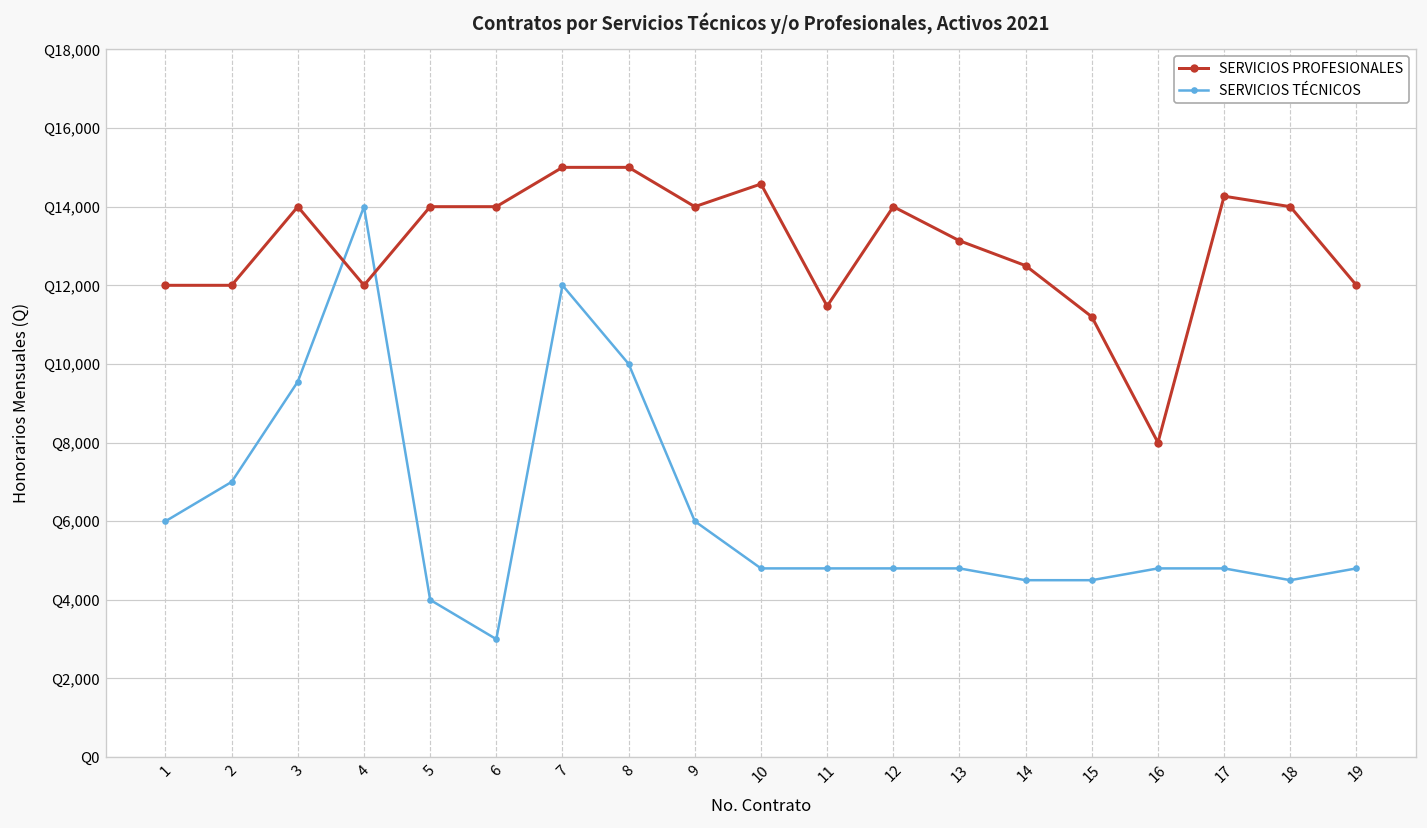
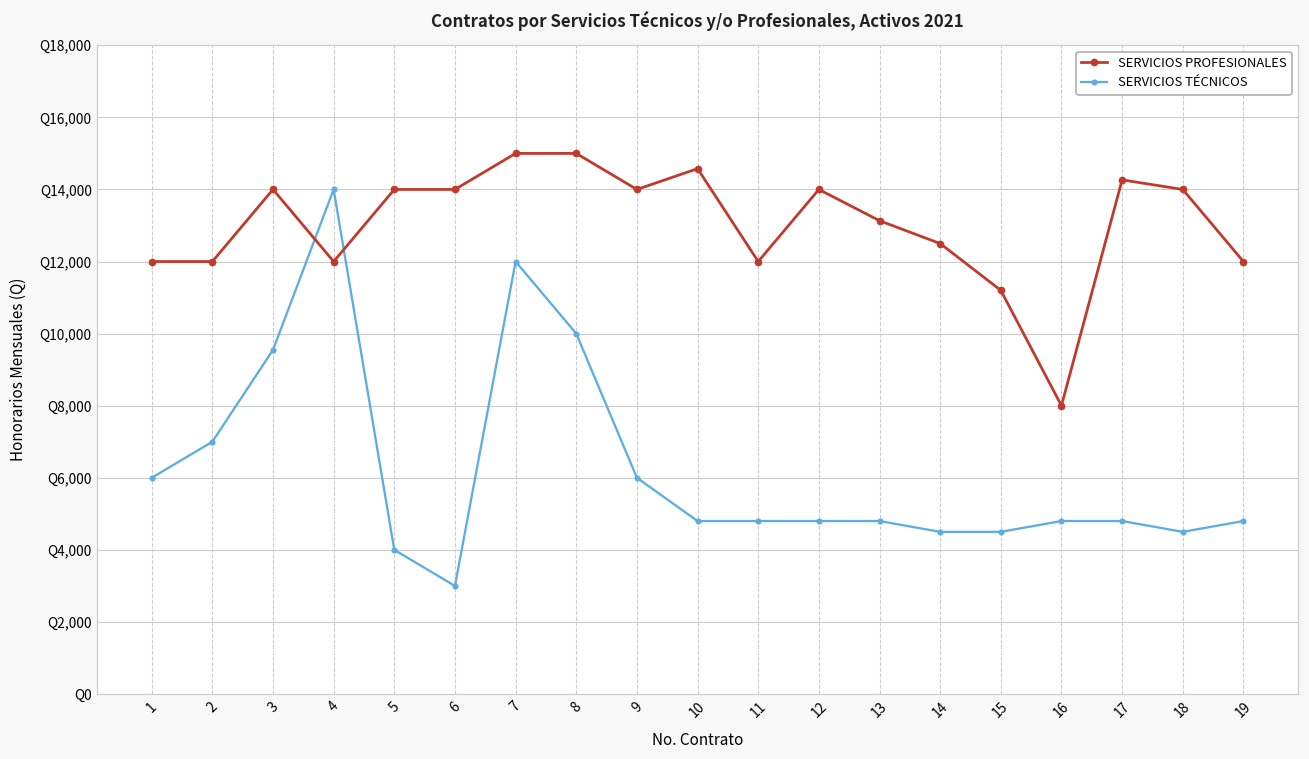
  {
    "SERVICIOS PROFESIONALES": {
      "1": "Q12,000",
      "2": "Q12,000",
      "3": "Q14,000",
      "4": "Q12,000",
      "5": "Q14,000",
      "6": "Q14,000",
      "7": "Q15,000",
      "8": "Q15,000",
      "9": "Q14,000",
      "10": "Q14,600",
-     "11": "Q11,500",
+     "11": "Q12,000",
      "12": "Q14,000",
      "13": "Q13,100",
      "14": "Q12,500",
      "15": "Q11,200",
      "16": "Q8,000",
      "17": "Q14,300",
      "18": "Q14,000",
      "19": "Q12,000"
    },
    "SERVICIOS TÉCNICOS": {
      "1": "Q6,000",
      "2": "Q7,000",
      "3": "Q9,600",
      "4": "Q14,000",
      "5": "Q4,000",
      "6": "Q3,000",
      "7": "Q12,000",
      "8": "Q10,000",
      "9": "Q6,000",
      "10": "Q4,800",
      "11": "Q4,800",
      "12": "Q4,800",
      "13": "Q4,800",
      "14": "Q4,500",
      "15": "Q4,500",
      "16": "Q4,800",
      "17": "Q4,800",
      "18": "Q4,500",
      "19": "Q4,800"
    }
  }
